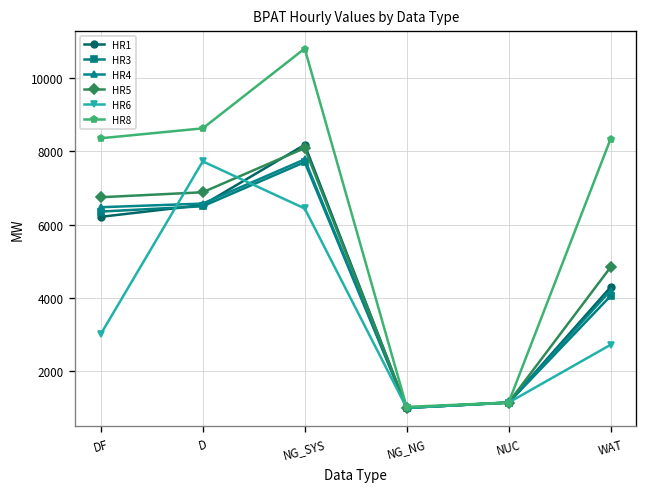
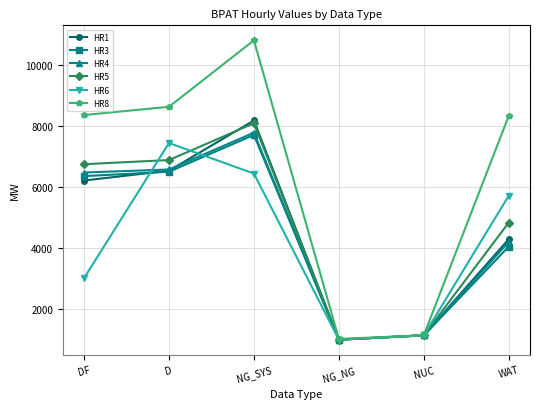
  {
    "HR6": {
      "DF": 3000,
-     "D": 7700,
+     "D": 7400,
      "NG_SYS": 6400,
-     "WAT": 2700
+     "WAT": 5700
    }
  }
